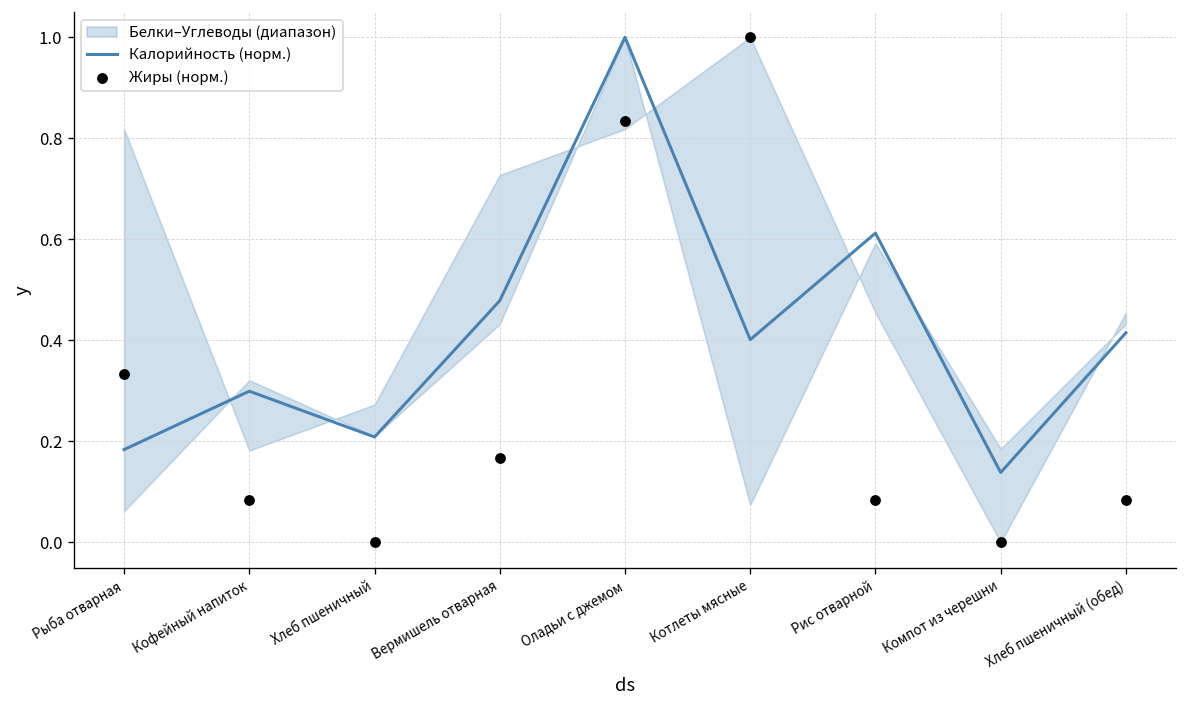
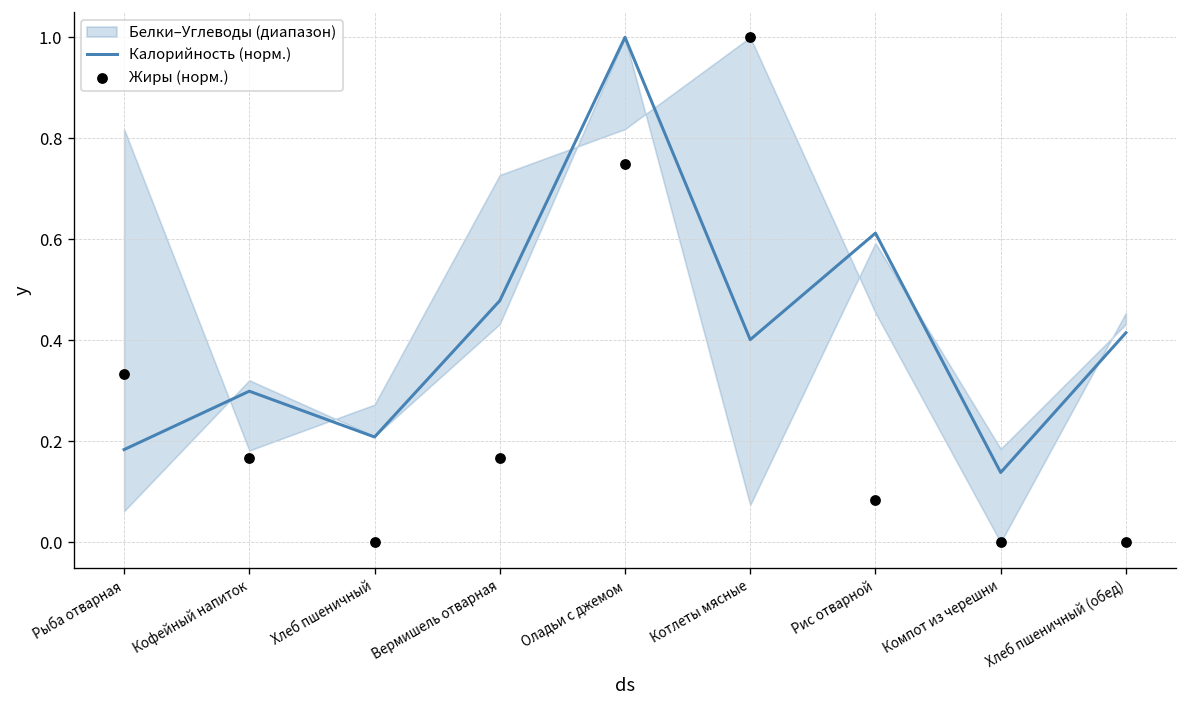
  {
    "Жиры (норм.)": {
-     "Кофейный напиток": 0.08,
-     "Оладьи с джемом": 0.83,
-     "Хлеб пшеничный (обед)": 0.08
+     "Кофейный напиток": 0.17,
+     "Оладьи с джемом": 0.75,
+     "Хлеб пшеничный (обед)": 0.00
    }
  }
